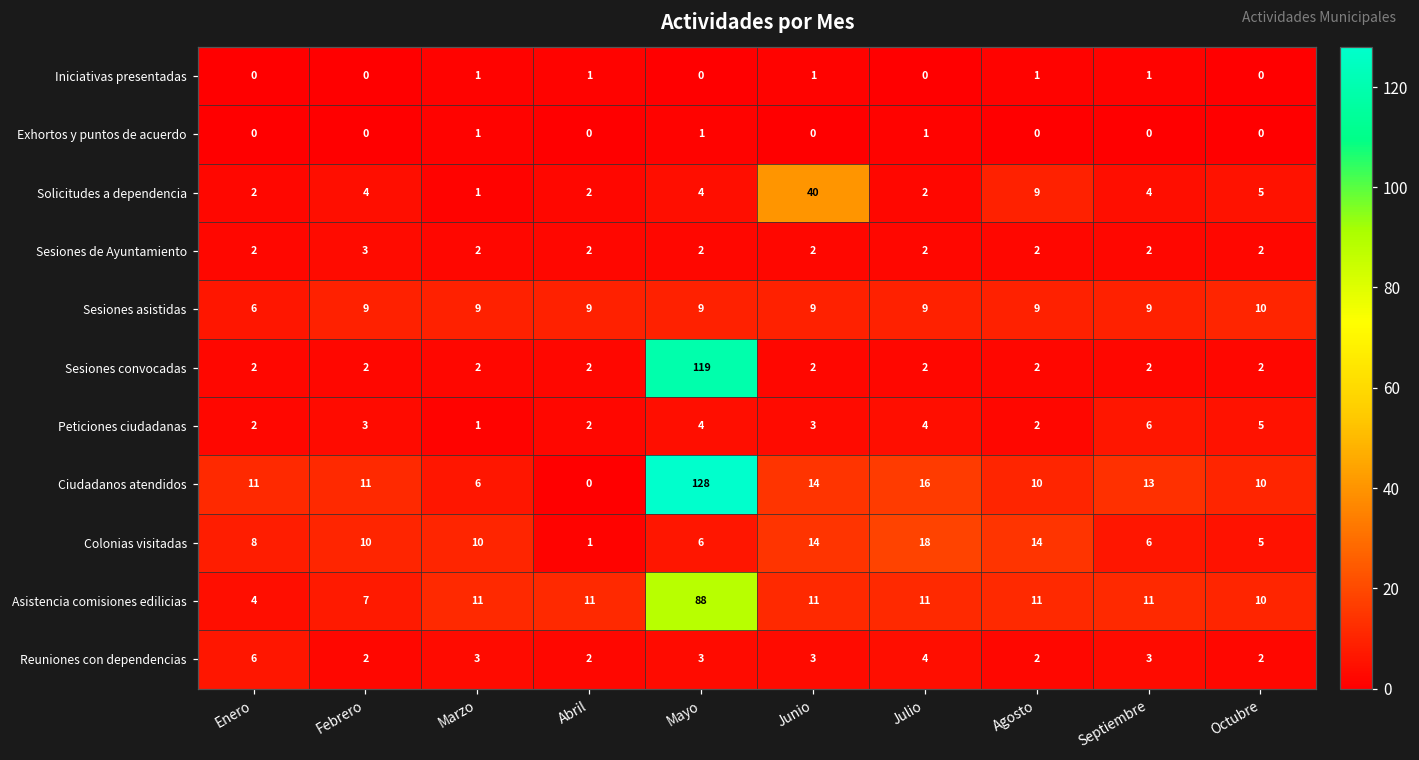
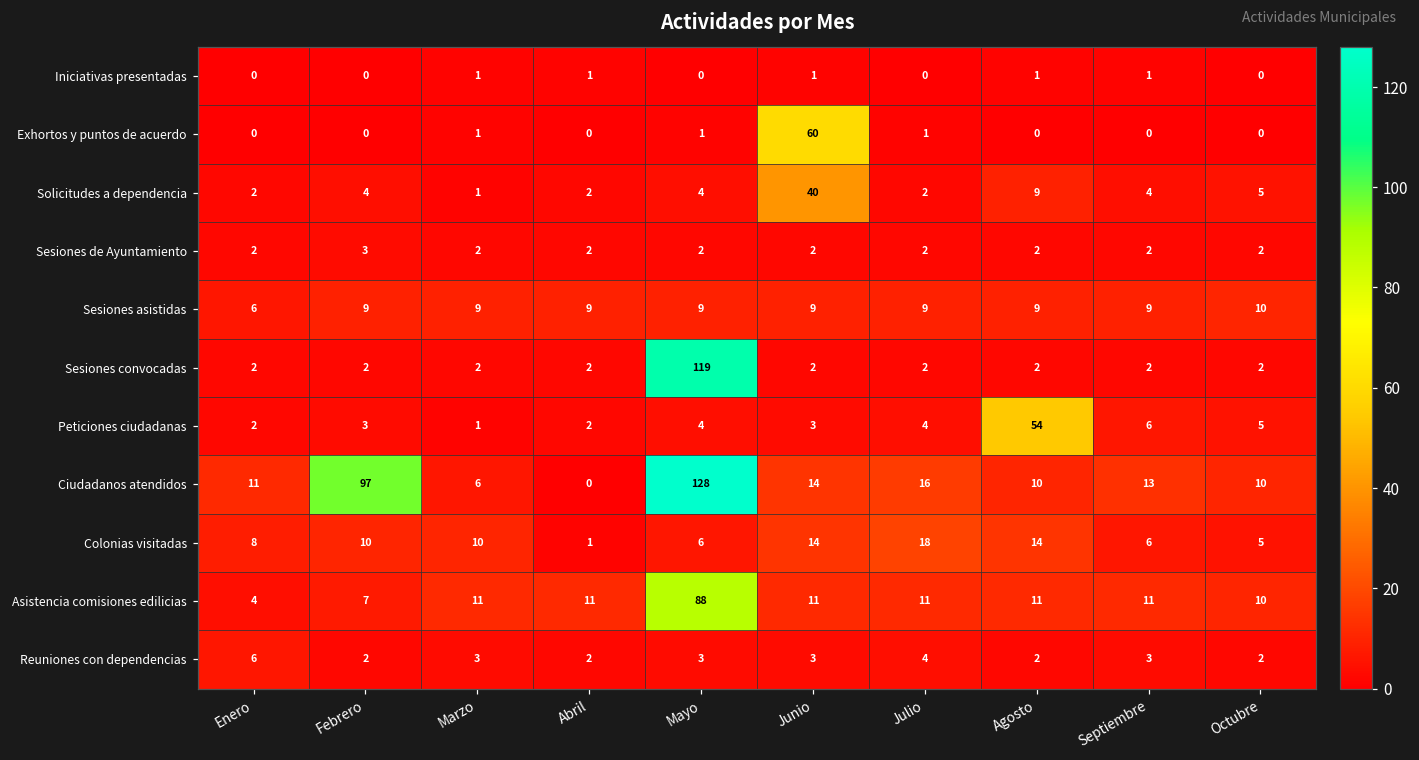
  {
    "Iniciativas presentadas": {
      "Enero": 0,
      "Febrero": 0,
      "Marzo": 1,
      "Abril": 1,
      "Mayo": 0,
      "Junio": 1,
      "Julio": 0,
      "Agosto": 1,
      "Septiembre": 1,
      "Octubre": 0
    },
    "Exhortos y puntos de acuerdo": {
      "Enero": 0,
      "Febrero": 0,
      "Marzo": 1,
      "Abril": 0,
      "Mayo": 1,
-     "Junio": 0,
+     "Junio": 60,
      "Julio": 1,
      "Agosto": 0,
      "Septiembre": 0,
      "Octubre": 0
    },
    "Solicitudes a dependencia": {
      "Enero": 2,
      "Febrero": 4,
      "Marzo": 1,
      "Abril": 2,
      "Mayo": 4,
      "Junio": 40,
      "Julio": 2,
      "Agosto": 9,
      "Septiembre": 4,
      "Octubre": 5
    },
    "Sesiones de Ayuntamiento": {
      "Enero": 2,
      "Febrero": 3,
      "Marzo": 2,
      "Abril": 2,
      "Mayo": 2,
      "Junio": 2,
      "Julio": 2,
      "Agosto": 2,
      "Septiembre": 2,
      "Octubre": 2
    },
    "Sesiones asistidas": {
      "Enero": 6,
      "Febrero": 9,
      "Marzo": 9,
      "Abril": 9,
      "Mayo": 9,
      "Junio": 9,
      "Julio": 9,
      "Agosto": 9,
      "Septiembre": 9,
      "Octubre": 10
    },
    "Sesiones convocadas": {
      "Enero": 2,
      "Febrero": 2,
      "Marzo": 2,
      "Abril": 2,
      "Mayo": 119,
      "Junio": 2,
      "Julio": 2,
      "Agosto": 2,
      "Septiembre": 2,
      "Octubre": 2
    },
    "Peticiones ciudadanas": {
      "Enero": 2,
      "Febrero": 3,
      "Marzo": 1,
      "Abril": 2,
      "Mayo": 4,
      "Junio": 3,
      "Julio": 4,
-     "Agosto": 2,
+     "Agosto": 54,
      "Septiembre": 6,
      "Octubre": 5
    },
    "Ciudadanos atendidos": {
      "Enero": 11,
-     "Febrero": 11,
+     "Febrero": 97,
      "Marzo": 6,
      "Abril": 0,
      "Mayo": 128,
      "Junio": 14,
      "Julio": 16,
      "Agosto": 10,
      "Septiembre": 13,
      "Octubre": 10
    },
    "Colonias visitadas": {
      "Enero": 8,
      "Febrero": 10,
      "Marzo": 10,
      "Abril": 1,
      "Mayo": 6,
      "Junio": 14,
      "Julio": 18,
      "Agosto": 14,
      "Septiembre": 6,
      "Octubre": 5
    },
    "Asistencia comisiones edilicias": {
      "Enero": 4,
      "Febrero": 7,
      "Marzo": 11,
      "Abril": 11,
      "Mayo": 88,
      "Junio": 11,
      "Julio": 11,
      "Agosto": 11,
      "Septiembre": 11,
      "Octubre": 10
    },
    "Reuniones con dependencias": {
      "Enero": 6,
      "Febrero": 2,
      "Marzo": 3,
      "Abril": 2,
      "Mayo": 3,
      "Junio": 3,
      "Julio": 4,
      "Agosto": 2,
      "Septiembre": 3,
      "Octubre": 2
    }
  }
